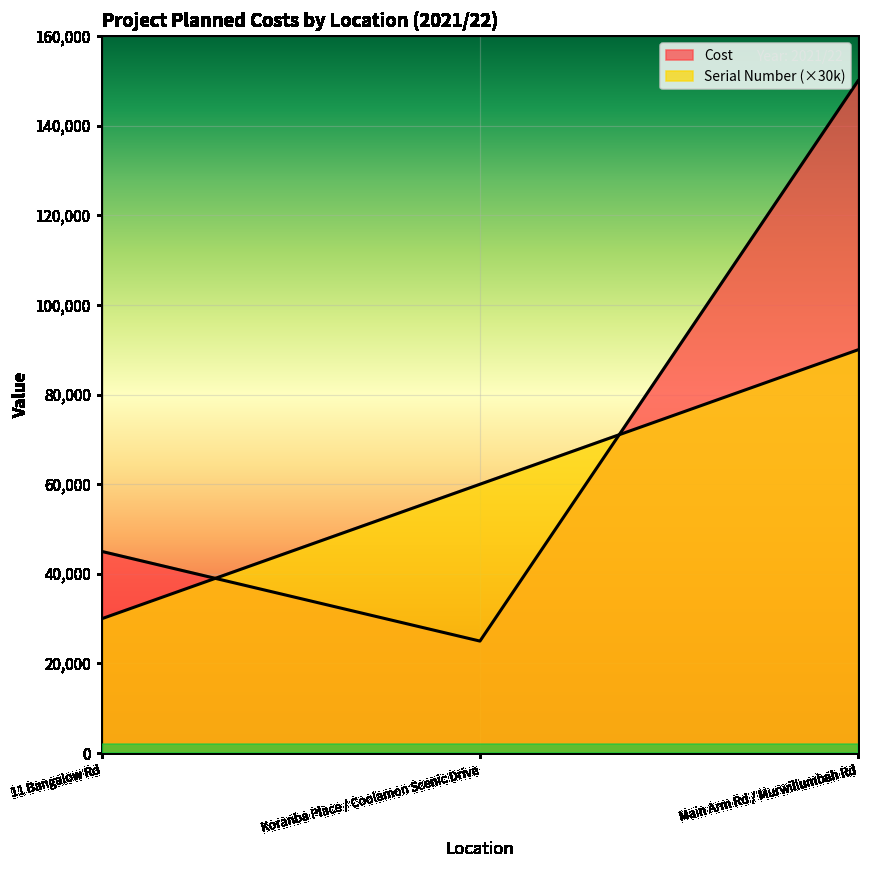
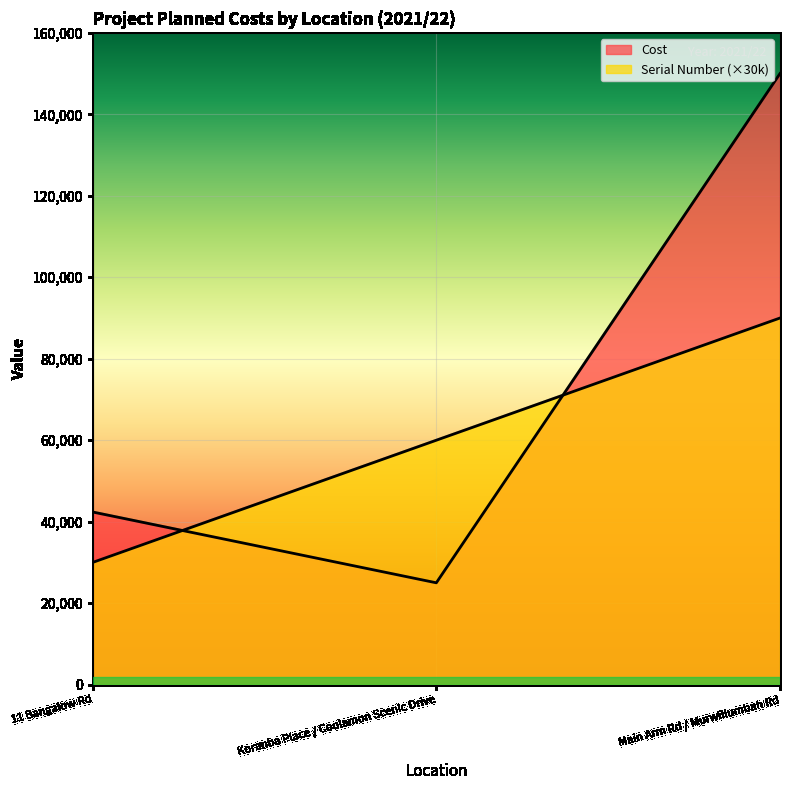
  {
    "Cost": {
-     "11 Bangalow Rd": "45,000",
+     "11 Bangalow Rd": "42,000",
      "Koranba Place / Coolamon Scenic Drive": "25,000",
      "Main Arm Rd / Murwillumbah Rd": "150,000"
    },
    "Serial Number (×30k)": {
      "11 Bangalow Rd": "30,000",
      "Koranba Place / Coolamon Scenic Drive": "60,000",
      "Main Arm Rd / Murwillumbah Rd": "90,000"
    }
  }
